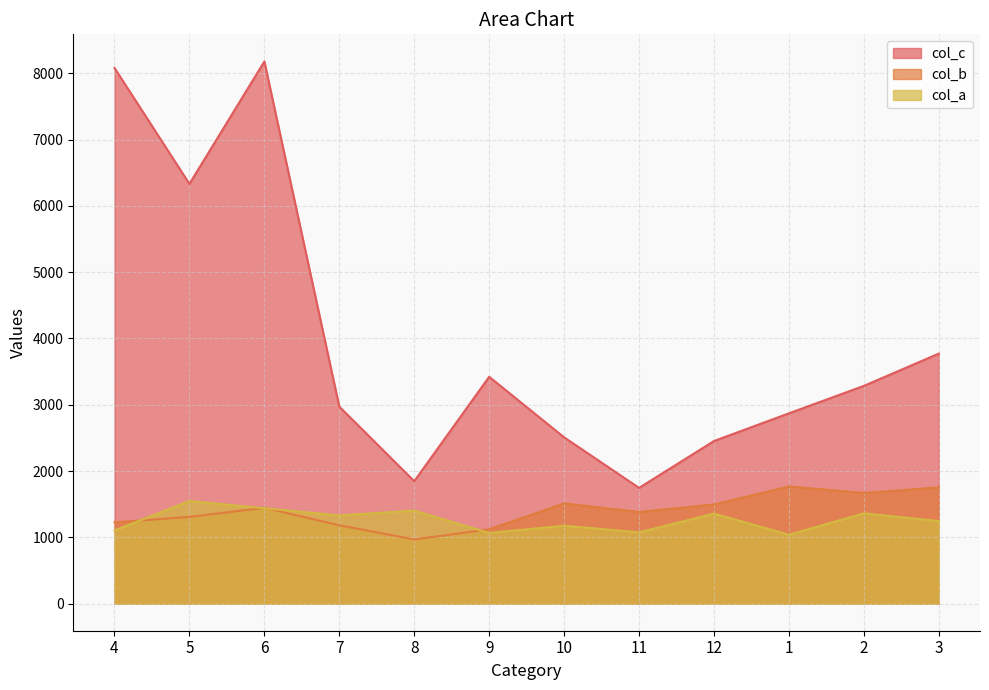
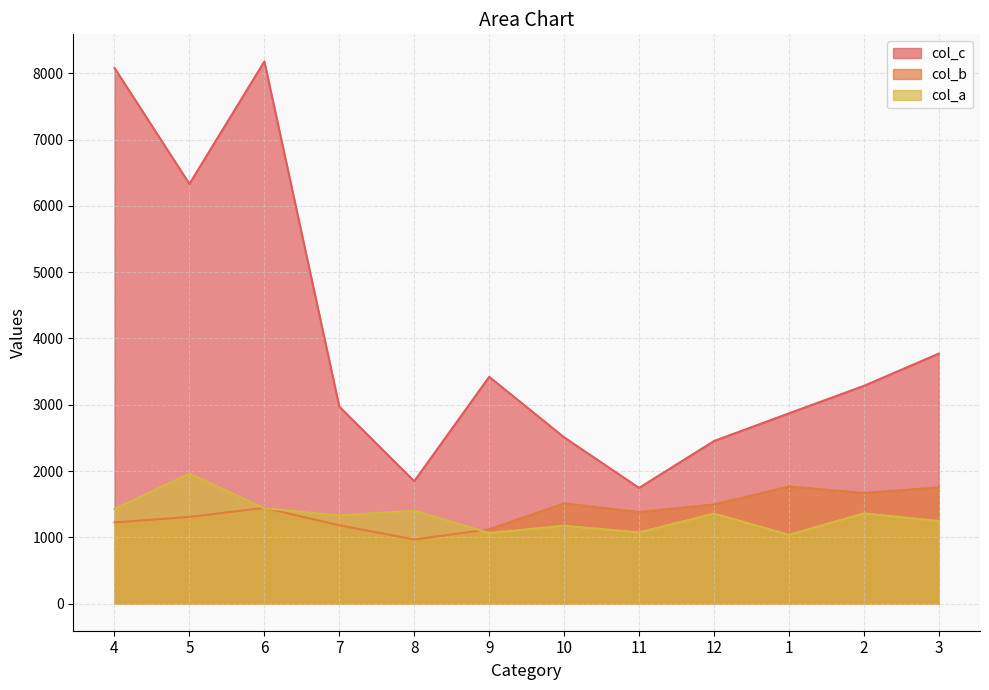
  {
    "col_a": {
-     "4": 1100,
-     "5": 1500,
+     "4": 1400,
+     "5": 2000,
      "7": 1300,
      "8": 1400,
      "9": 1100,
      "10": 1200,
      "11": 1100,
      "12": 1400,
      "1": 1000,
      "2": 1400,
      "3": 1200
    }
  }
